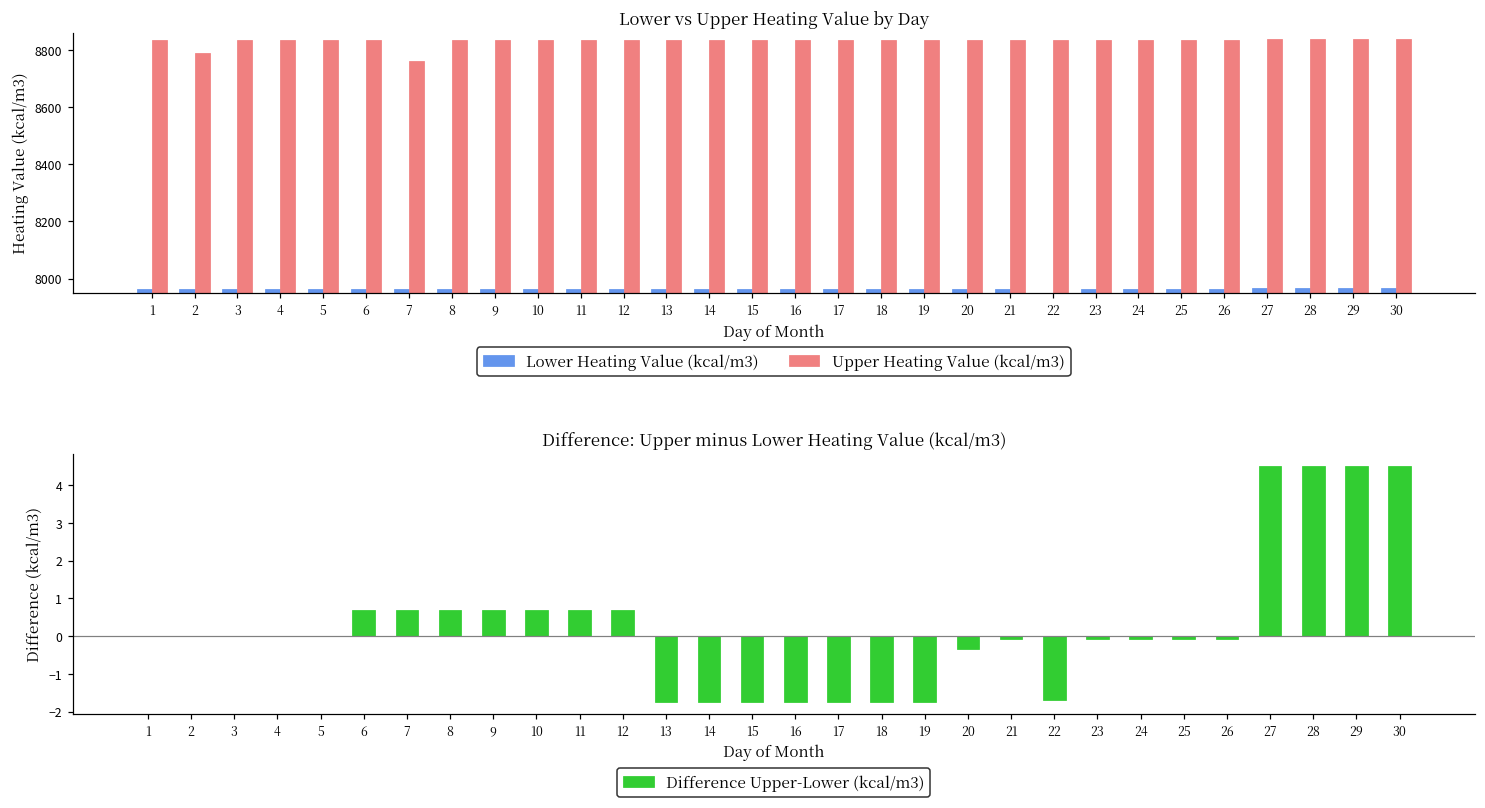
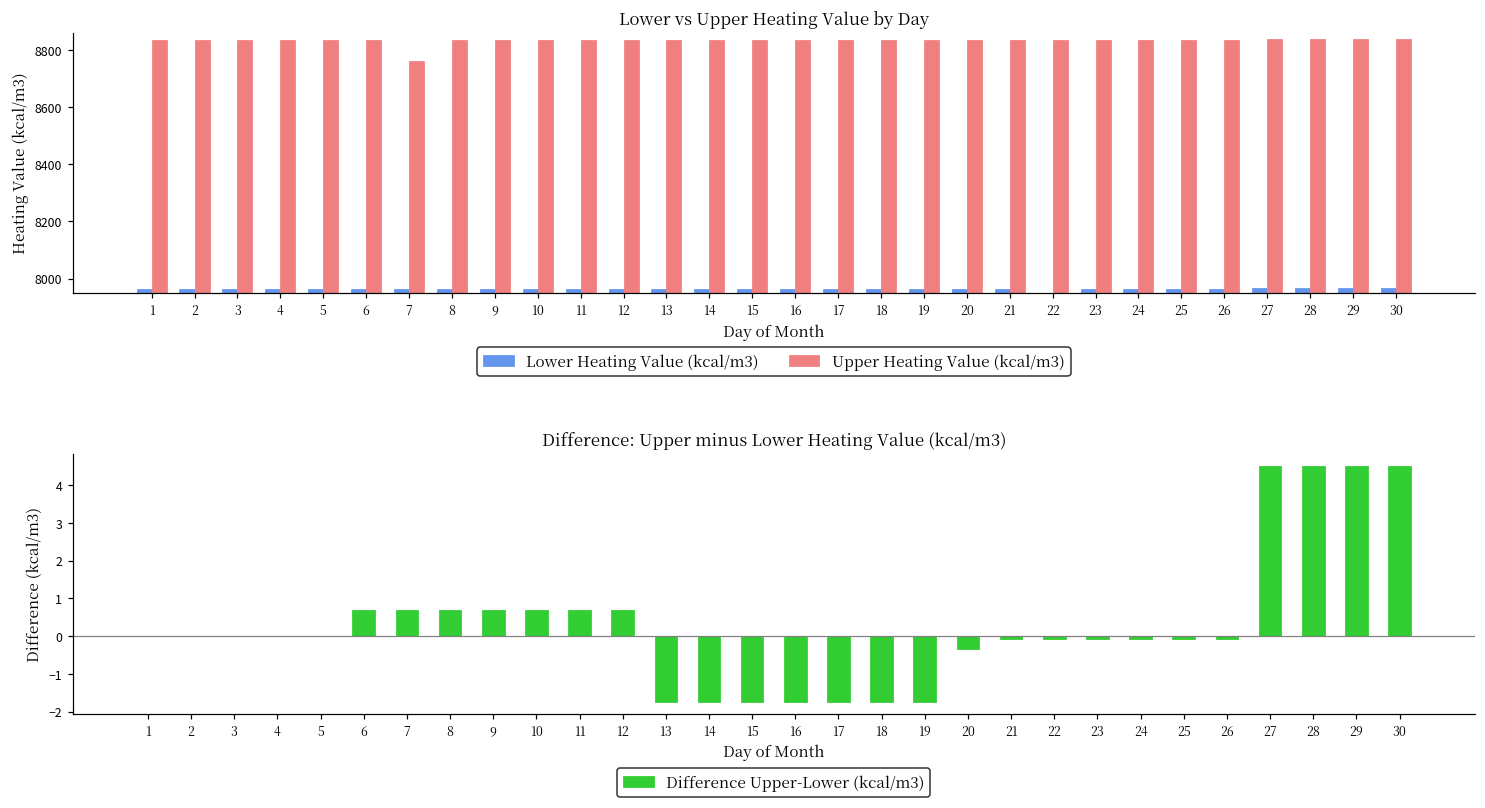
  {
    "Lower vs Upper Heating Value by Day": {
      "Lower Heating Value (kcal/m3)": {
        "1": 7960,
        "2": 7960,
        "3": 7960,
        "4": 7960,
        "5": 7960,
        "6": 7960,
        "7": 7960,
        "8": 7960,
        "9": 7960,
        "10": 7960,
        "11": 7960,
        "12": 7960,
        "13": 7960,
        "14": 7960,
        "15": 7960,
        "16": 7960,
        "17": 7960,
        "18": 7960,
        "19": 7960,
        "20": 7960,
        "21": 7960,
        "23": 7960,
        "24": 7960,
        "25": 7960,
        "26": 7960,
        "27": 7970,
        "28": 7970,
        "29": 7970,
        "30": 7970
      },
      "Upper Heating Value (kcal/m3)": {
        "1": 8840,
-       "2": 8790,
+       "2": 8840,
        "3": 8840,
        "4": 8840,
        "5": 8840,
        "6": 8840,
        "7": 8760,
        "8": 8840,
        "9": 8840,
        "10": 8840,
        "11": 8840,
        "12": 8840,
        "13": 8830,
        "14": 8830,
        "15": 8830,
        "16": 8830,
        "17": 8830,
        "18": 8830,
        "19": 8830,
        "20": 8840,
        "21": 8840,
        "22": 8840,
        "23": 8840,
        "24": 8840,
        "25": 8840,
        "26": 8840,
        "27": 8840,
        "28": 8840,
        "29": 8840,
        "30": 8840
      }
    },
    "Difference: Upper minus Lower Heating Value (kcal/m3)": {
      "1": 0.0,
      "2": 0.0,
      "3": 0.0,
      "4": 0.0,
      "5": 0.0,
      "6": 0.7,
      "7": 0.7,
      "8": 0.7,
      "9": 0.7,
      "10": 0.7,
      "11": 0.7,
      "12": 0.7,
      "13": -1.7,
      "14": -1.7,
      "15": -1.7,
      "16": -1.7,
      "17": -1.7,
      "18": -1.7,
      "19": -1.7,
      "20": -0.3,
-     "22": -1.7,
+     "22": -0.1,
      "27": 4.5,
      "28": 4.5,
      "29": 4.5,
      "30": 4.5
    }
  }
